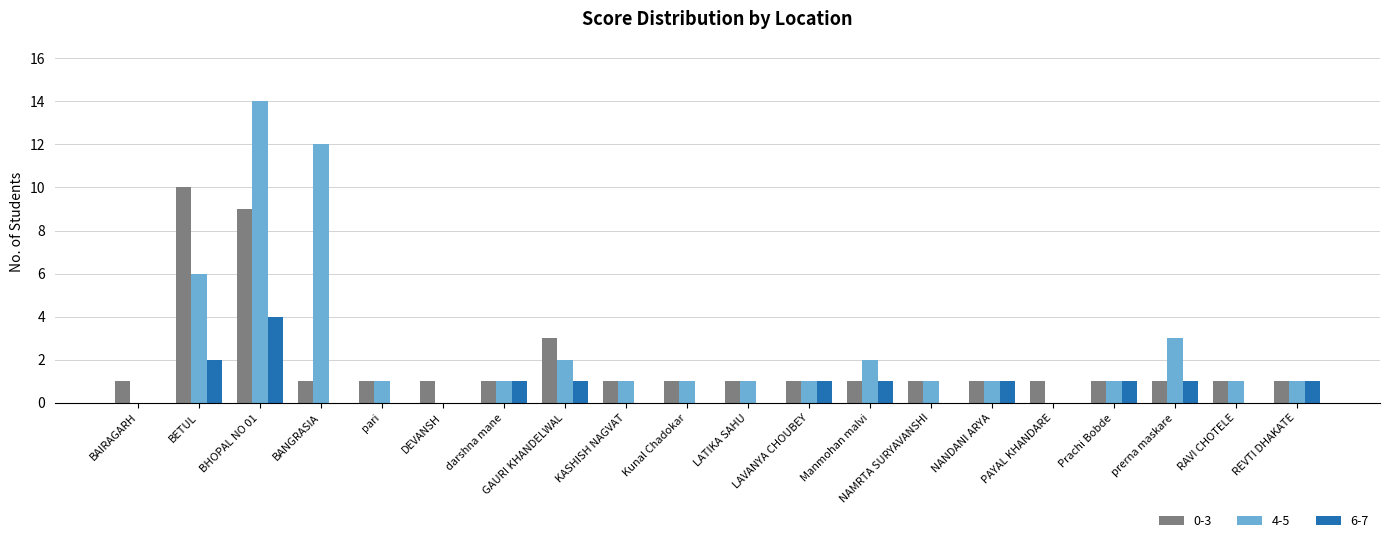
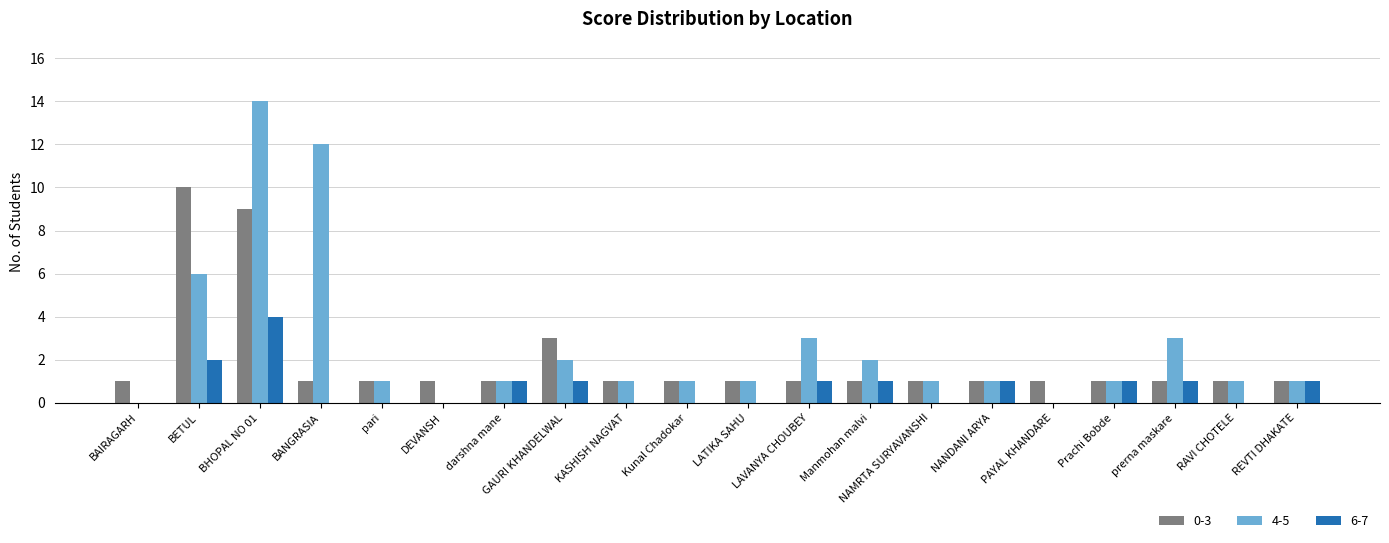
  {
    "0-3": {
      "BAIRAGARH": 1,
      "BETUL": 10,
      "BHOPAL NO 01": 9,
      "BANGRASIA": 1,
      "pari": 1,
      "DEVANSH": 1,
      "darshna mane": 1,
      "GAURI KHANDELWAL": 3,
      "KASHISH NAGVAT": 1,
      "Kunal Chadokar": 1,
      "LATIKA SAHU": 1,
      "LAVANYA CHOUBEY": 1,
      "Manmohan malvi": 1,
      "NAMRTA SURYAVANSHI": 1,
      "NANDANI ARYA": 1,
      "PAYAL KHANDARE": 1,
      "Prachi Bobde": 1,
      "prerna maskare": 1,
      "RAVI CHOTELE": 1,
      "REVTI DHAKATE": 1
    },
    "4-5": {
      "BAIRAGARH": 0,
      "BETUL": 6,
      "BHOPAL NO 01": 14,
      "BANGRASIA": 12,
      "pari": 1,
      "DEVANSH": 0,
      "darshna mane": 1,
      "GAURI KHANDELWAL": 2,
      "KASHISH NAGVAT": 1,
      "Kunal Chadokar": 1,
      "LATIKA SAHU": 1,
-     "LAVANYA CHOUBEY": 1,
+     "LAVANYA CHOUBEY": 3,
      "Manmohan malvi": 2,
      "NAMRTA SURYAVANSHI": 1,
      "NANDANI ARYA": 1,
      "PAYAL KHANDARE": 0,
      "Prachi Bobde": 1,
      "prerna maskare": 3,
      "RAVI CHOTELE": 1,
      "REVTI DHAKATE": 1
    },
    "6-7": {
      "BAIRAGARH": 0,
      "BETUL": 2,
      "BHOPAL NO 01": 4,
      "BANGRASIA": 0,
      "pari": 0,
      "DEVANSH": 0,
      "darshna mane": 1,
      "GAURI KHANDELWAL": 1,
      "KASHISH NAGVAT": 0,
      "Kunal Chadokar": 0,
      "LATIKA SAHU": 0,
      "LAVANYA CHOUBEY": 1,
      "Manmohan malvi": 1,
      "NAMRTA SURYAVANSHI": 0,
      "NANDANI ARYA": 1,
      "PAYAL KHANDARE": 0,
      "Prachi Bobde": 1,
      "prerna maskare": 1,
      "RAVI CHOTELE": 0,
      "REVTI DHAKATE": 1
    }
  }
